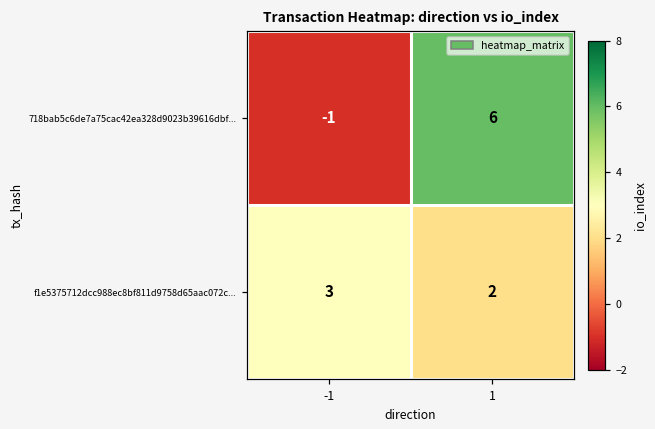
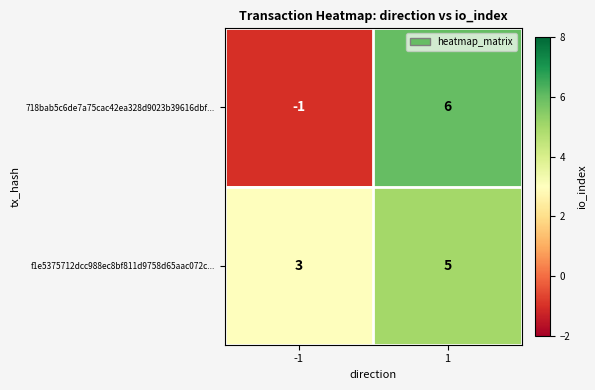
  {
    "718bab5c6de7a75cac42ea328d9023b39616dbf...": {
      "-1": -1,
      "1": 6
    },
    "f1e5375712dcc988ec8bf811d9758d65aac072c...": {
      "-1": 3,
-     "1": 2
+     "1": 5
    }
  }
